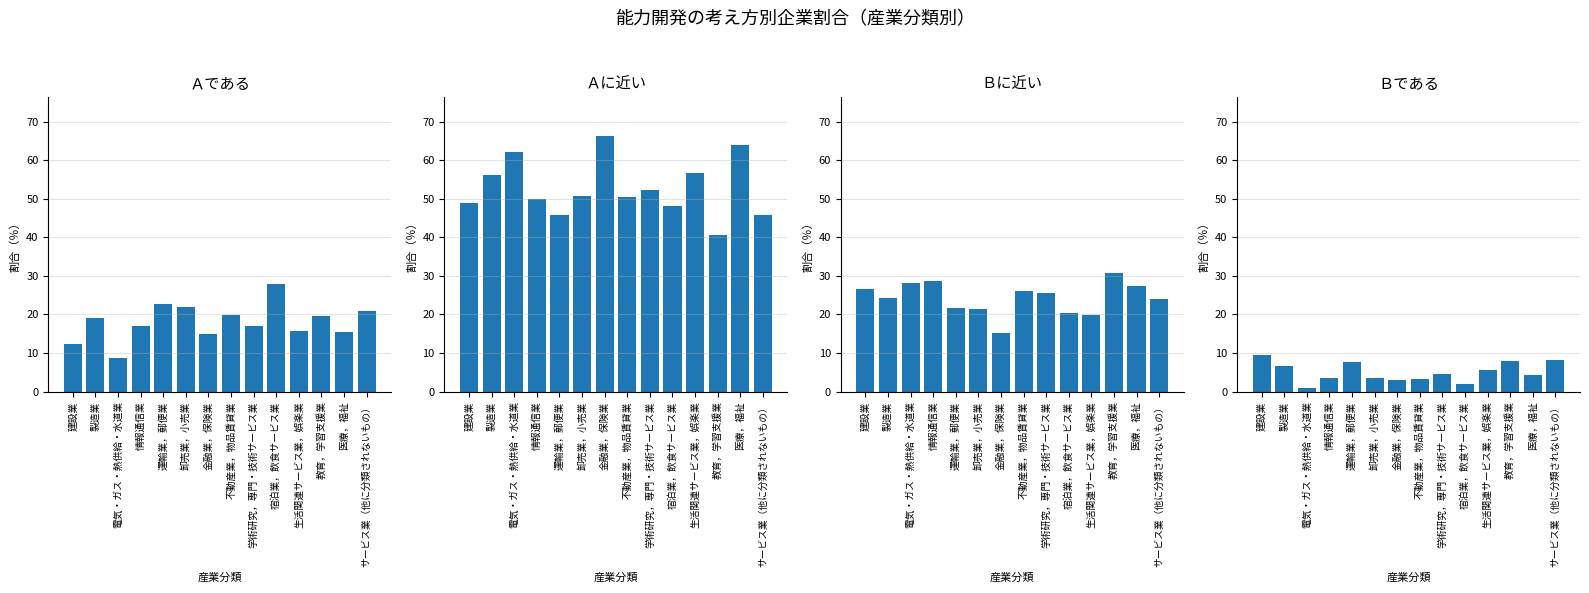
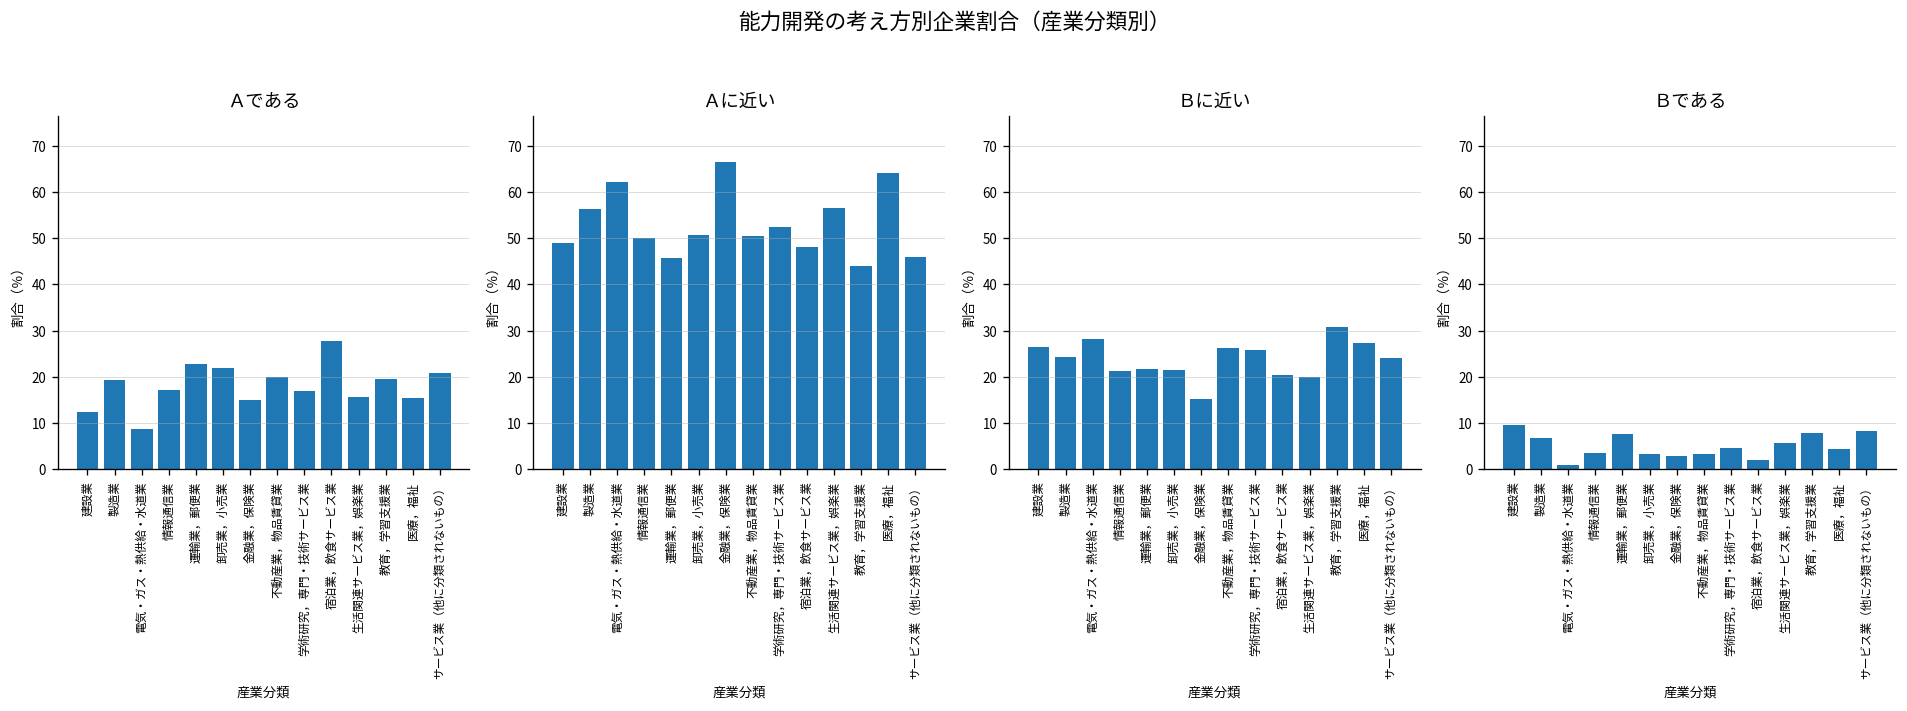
  {
    "Ａである": {
      "建設業": 12,
      "製造業": 19,
      "電気・ガス・熱供給・水道業": 9,
      "情報通信業": 17,
      "運輸業，郵便業": 23,
      "卸売業，小売業": 22,
      "金融業，保険業": 15,
      "不動産業，物品賃貸業": 20,
      "学術研究，専門・技術サービス業": 17,
      "宿泊業，飲食サービス業": 28,
      "生活関連サービス業，娯楽業": 16,
      "教育，学習支援業": 20,
      "医療，福祉": 16,
      "サービス業（他に分類されないもの）": 21
    },
    "Ａに近い": {
      "建設業": 49,
      "製造業": 56,
      "電気・ガス・熱供給・水道業": 62,
      "情報通信業": 50,
      "運輸業，郵便業": 46,
      "卸売業，小売業": 51,
      "金融業，保険業": 66,
      "不動産業，物品賃貸業": 51,
      "学術研究，専門・技術サービス業": 52,
      "宿泊業，飲食サービス業": 48,
      "生活関連サービス業，娯楽業": 57,
-     "教育，学習支援業": 41,
+     "教育，学習支援業": 44,
      "医療，福祉": 64,
      "サービス業（他に分類されないもの）": 46
    },
    "Ｂに近い": {
      "建設業": 27,
      "製造業": 24,
      "電気・ガス・熱供給・水道業": 28,
-     "情報通信業": 29,
+     "情報通信業": 21,
      "運輸業，郵便業": 22,
      "卸売業，小売業": 21,
      "金融業，保険業": 15,
      "不動産業，物品賃貸業": 26,
      "学術研究，専門・技術サービス業": 26,
      "宿泊業，飲食サービス業": 20,
      "生活関連サービス業，娯楽業": 20,
      "教育，学習支援業": 31,
      "医療，福祉": 27,
      "サービス業（他に分類されないもの）": 24
    },
    "Ｂである": {
      "建設業": 10,
      "製造業": 7,
      "電気・ガス・熱供給・水道業": 1,
      "情報通信業": 4,
      "運輸業，郵便業": 8,
      "卸売業，小売業": 3,
      "金融業，保険業": 3,
      "不動産業，物品賃貸業": 3,
      "学術研究，専門・技術サービス業": 5,
      "宿泊業，飲食サービス業": 2,
      "生活関連サービス業，娯楽業": 6,
      "教育，学習支援業": 8,
      "医療，福祉": 4,
      "サービス業（他に分類されないもの）": 8
    }
  }
